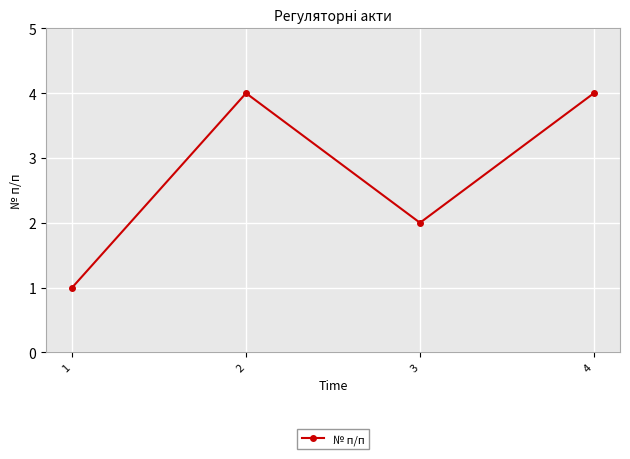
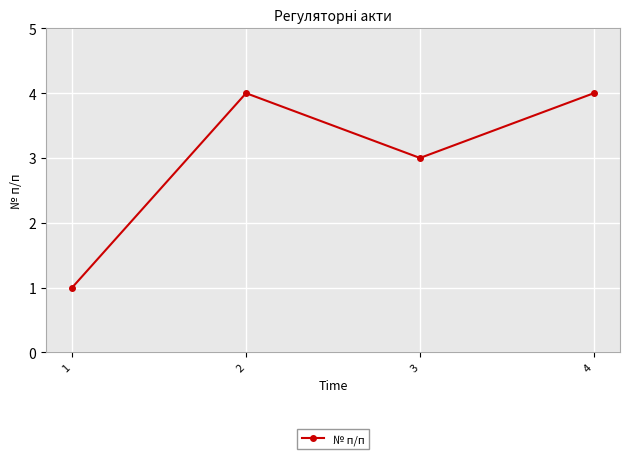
  {
    "1": 1,
    "2": 4,
-   "3": 2,
+   "3": 3,
    "4": 4
  }
